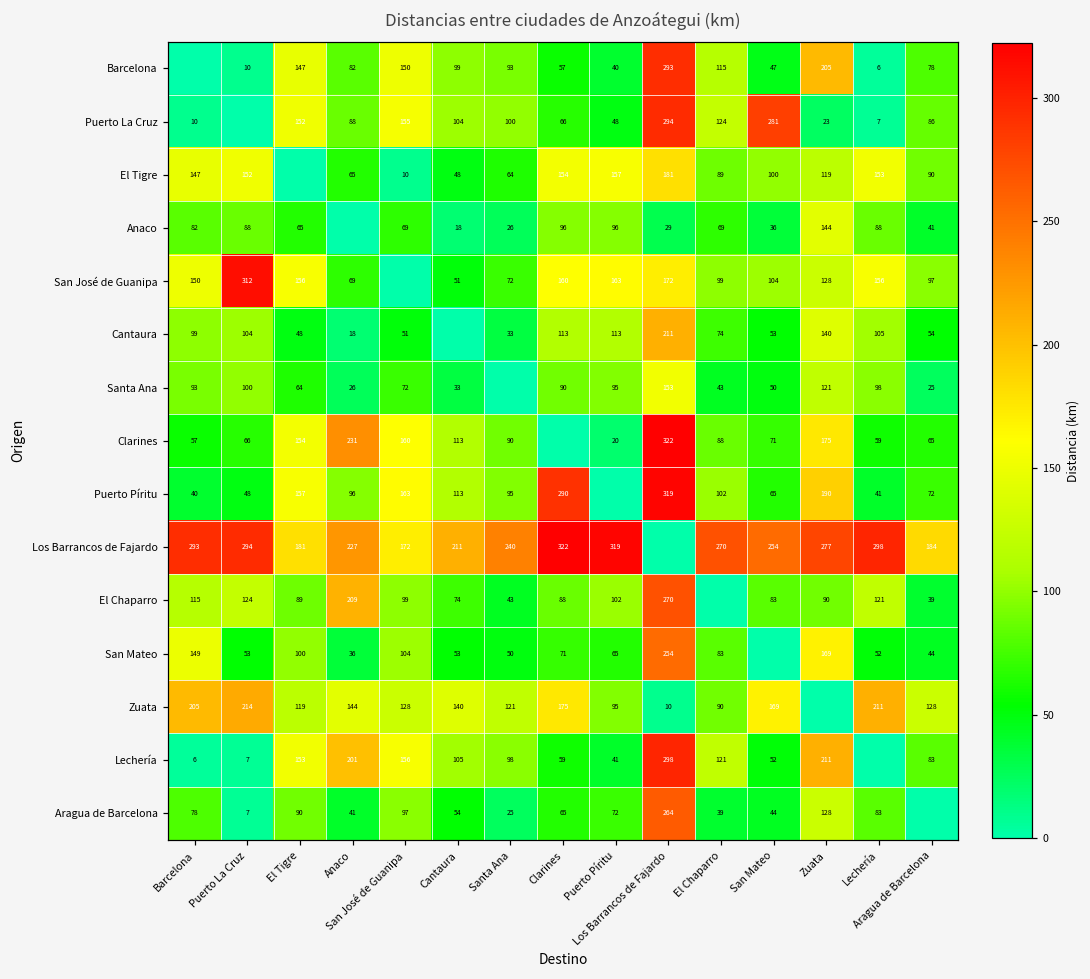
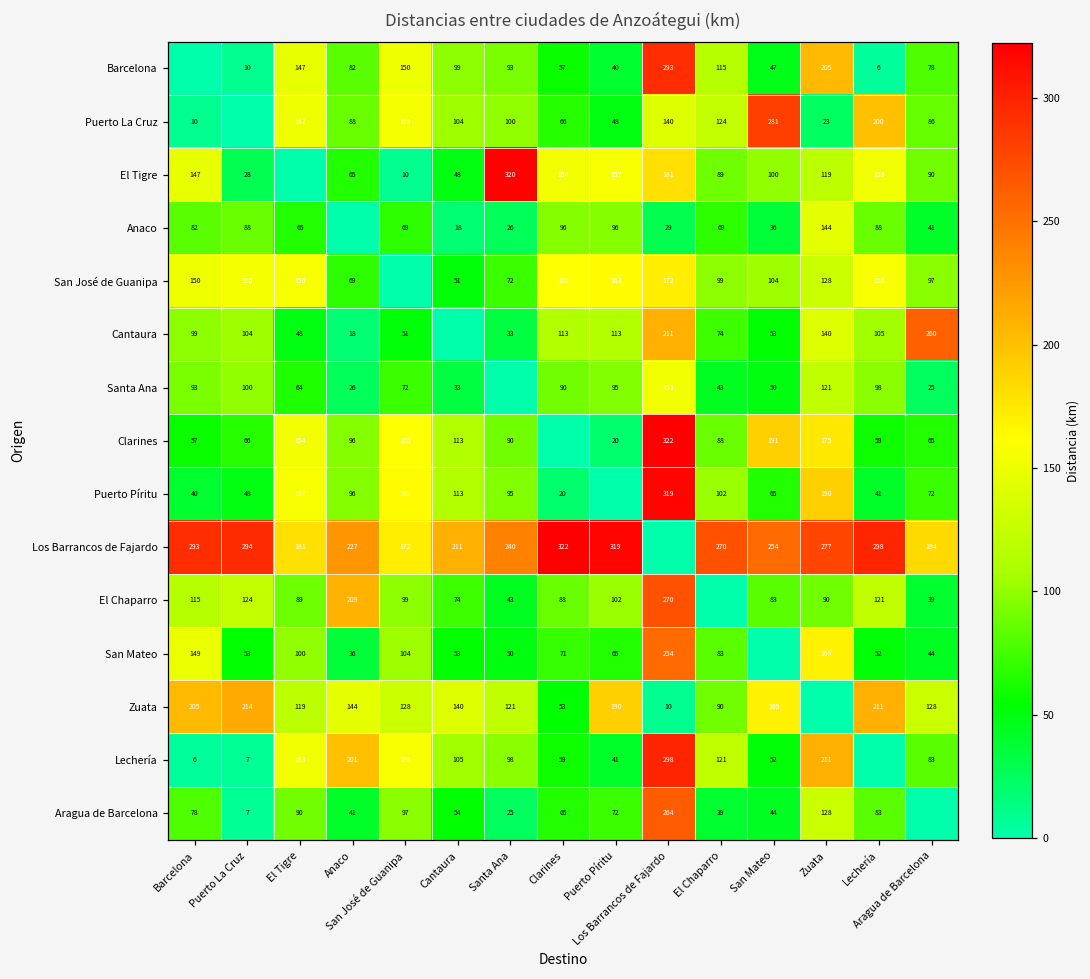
  {
    "Puerto La Cruz": {
      "Barcelona": 10,
      "El Tigre": 152,
      "Anaco": 88,
      "San José de Guanipa": 155,
      "Cantaura": 104,
      "Santa Ana": 100,
      "Clarines": 66,
      "Puerto Píritu": 48,
-     "Los Barrancos de Fajardo": 294,
+     "Los Barrancos de Fajardo": 140,
      "El Chaparro": 124,
      "San Mateo": 281,
      "Zuata": 23,
-     "Lechería": 7,
+     "Lechería": 200,
      "Aragua de Barcelona": 86
    },
    "El Tigre": {
      "Barcelona": 147,
-     "Puerto La Cruz": 152,
+     "Puerto La Cruz": 28,
      "Anaco": 65,
      "San José de Guanipa": 10,
      "Cantaura": 48,
-     "Santa Ana": 64,
+     "Santa Ana": 320,
      "Clarines": 154,
      "Puerto Píritu": 157,
      "Los Barrancos de Fajardo": 181,
      "El Chaparro": 89,
      "San Mateo": 100,
      "Zuata": 119,
      "Lechería": 153,
      "Aragua de Barcelona": 90
    },
    "San José de Guanipa": {
      "Barcelona": 150,
-     "Puerto La Cruz": 312,
+     "Puerto La Cruz": 155,
      "El Tigre": 156,
      "Anaco": 69,
      "Cantaura": 51,
      "Santa Ana": 72,
      "Clarines": 160,
      "Puerto Píritu": 163,
      "Los Barrancos de Fajardo": 172,
      "El Chaparro": 99,
      "San Mateo": 104,
      "Zuata": 128,
      "Lechería": 156,
      "Aragua de Barcelona": 97
    },
    "Cantaura": {
      "Barcelona": 99,
      "Puerto La Cruz": 104,
      "El Tigre": 48,
      "Anaco": 18,
      "San José de Guanipa": 51,
      "Santa Ana": 33,
      "Clarines": 113,
      "Puerto Píritu": 113,
      "Los Barrancos de Fajardo": 211,
      "El Chaparro": 74,
      "San Mateo": 53,
      "Zuata": 140,
      "Lechería": 105,
-     "Aragua de Barcelona": 54
+     "Aragua de Barcelona": 260
    },
    "Clarines": {
      "Barcelona": 57,
      "Puerto La Cruz": 66,
      "El Tigre": 154,
-     "Anaco": 231,
+     "Anaco": 96,
      "San José de Guanipa": 160,
      "Cantaura": 113,
      "Santa Ana": 90,
      "Puerto Píritu": 20,
      "Los Barrancos de Fajardo": 322,
      "El Chaparro": 88,
-     "San Mateo": 71,
+     "San Mateo": 191,
      "Zuata": 175,
      "Lechería": 59,
      "Aragua de Barcelona": 65
    },
    "Puerto Píritu": {
      "Barcelona": 40,
      "Puerto La Cruz": 48,
      "El Tigre": 157,
      "Anaco": 96,
      "San José de Guanipa": 163,
      "Cantaura": 113,
      "Santa Ana": 95,
-     "Clarines": 290,
+     "Clarines": 20,
      "Los Barrancos de Fajardo": 319,
      "El Chaparro": 102,
      "San Mateo": 65,
      "Zuata": 190,
      "Lechería": 41,
      "Aragua de Barcelona": 72
    },
    "Zuata": {
      "Barcelona": 205,
      "Puerto La Cruz": 214,
      "El Tigre": 119,
      "Anaco": 144,
      "San José de Guanipa": 128,
      "Cantaura": 140,
      "Santa Ana": 121,
-     "Clarines": 175,
-     "Puerto Píritu": 95,
+     "Clarines": 53,
+     "Puerto Píritu": 190,
      "Los Barrancos de Fajardo": 10,
      "El Chaparro": 90,
      "San Mateo": 169,
      "Lechería": 211,
      "Aragua de Barcelona": 128
    }
  }
